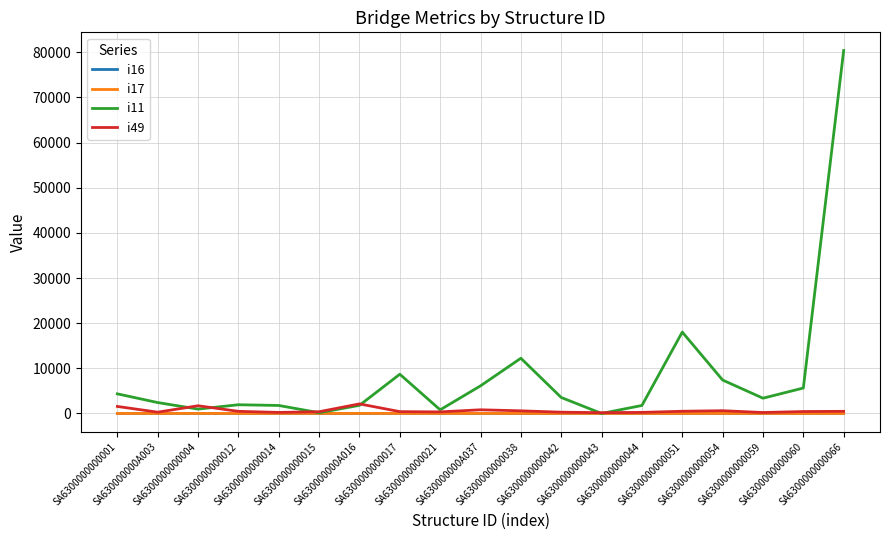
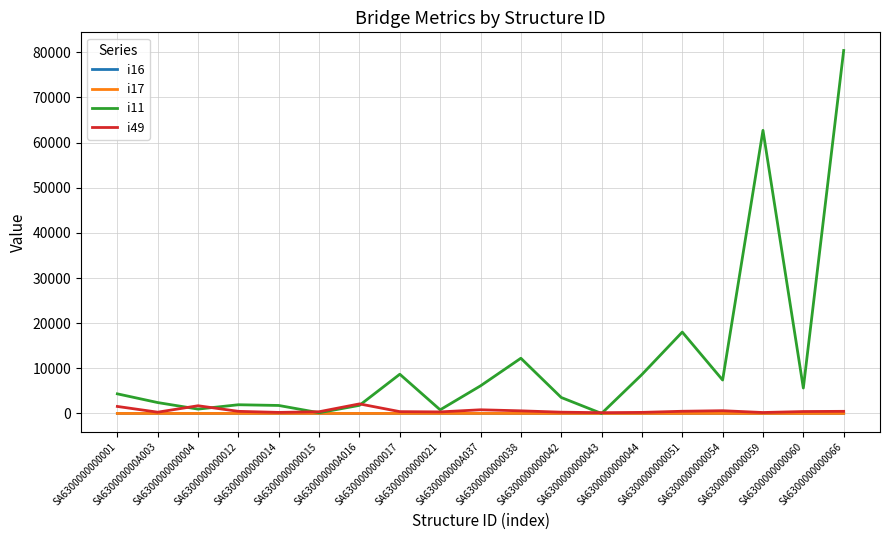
  {
    "i17": {
      "SA6300000000001": 0,
      "SA6300000000004": 0,
      "SA630000000A016": 0,
      "SA630000000A037": 0,
      "SA6300000000038": 0,
      "SA6300000000054": 0
    },
    "i11": {
      "SA6300000000001": 4000,
      "SA630000000A003": 2000,
      "SA6300000000004": 1000,
      "SA6300000000012": 2000,
      "SA6300000000014": 2000,
      "SA6300000000017": 9000,
      "SA630000000A037": 6000,
      "SA6300000000038": 12000,
      "SA6300000000042": 4000,
-     "SA6300000000044": 2000,
+     "SA6300000000044": 9000,
      "SA6300000000051": 18000,
      "SA6300000000054": 7000,
-     "SA6300000000059": 3000,
+     "SA6300000000059": 63000,
      "SA6300000000060": 6000,
      "SA6300000000066": 80000
    },
    "i49": {
      "SA6300000000001": 2000,
      "SA6300000000004": 2000,
      "SA630000000A037": 1000,
      "SA6300000000038": 1000,
      "SA6300000000054": 1000
    }
  }
